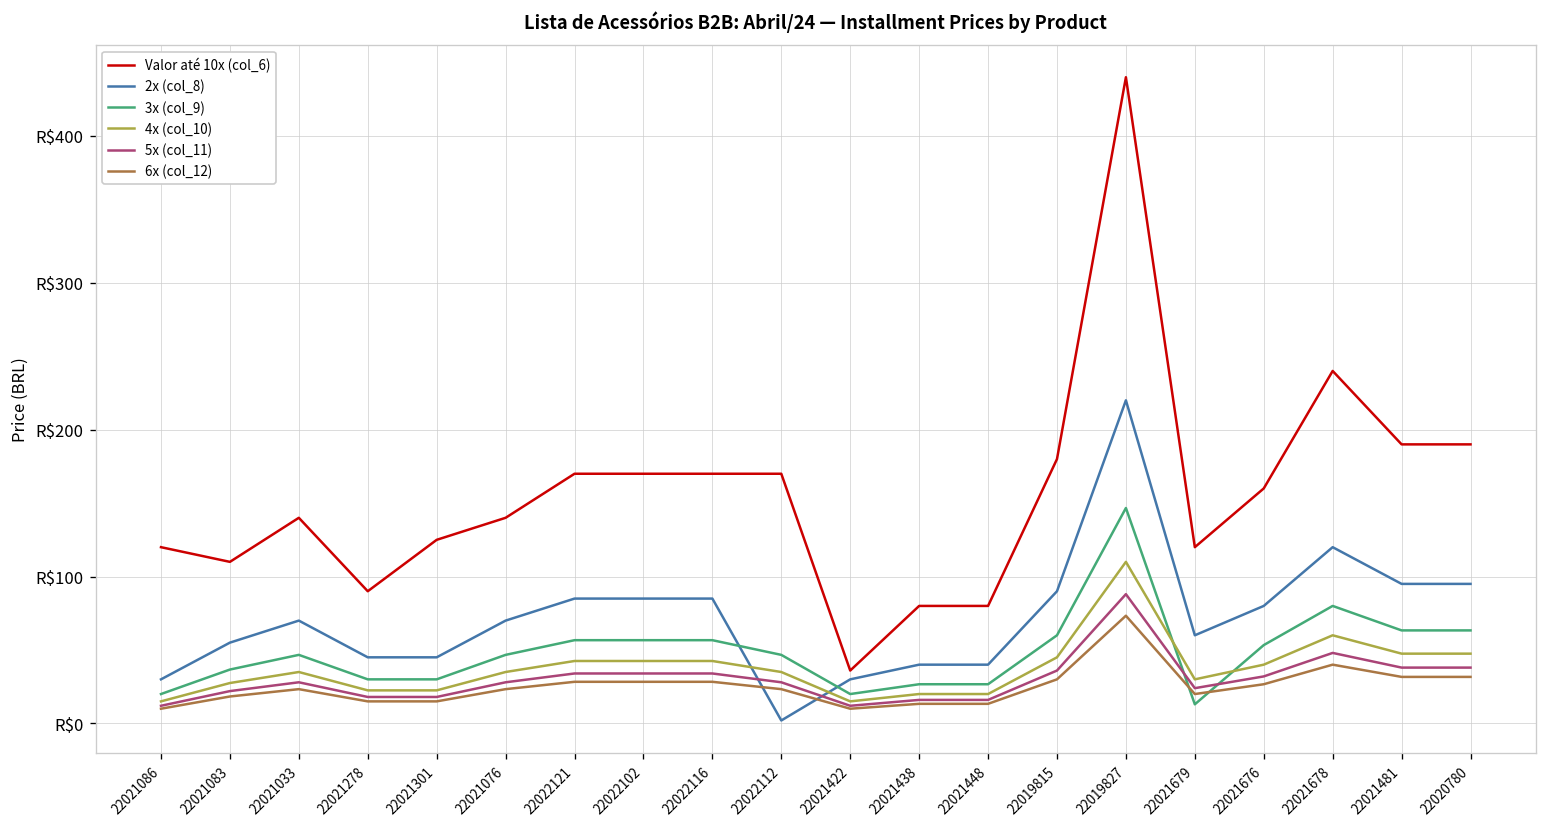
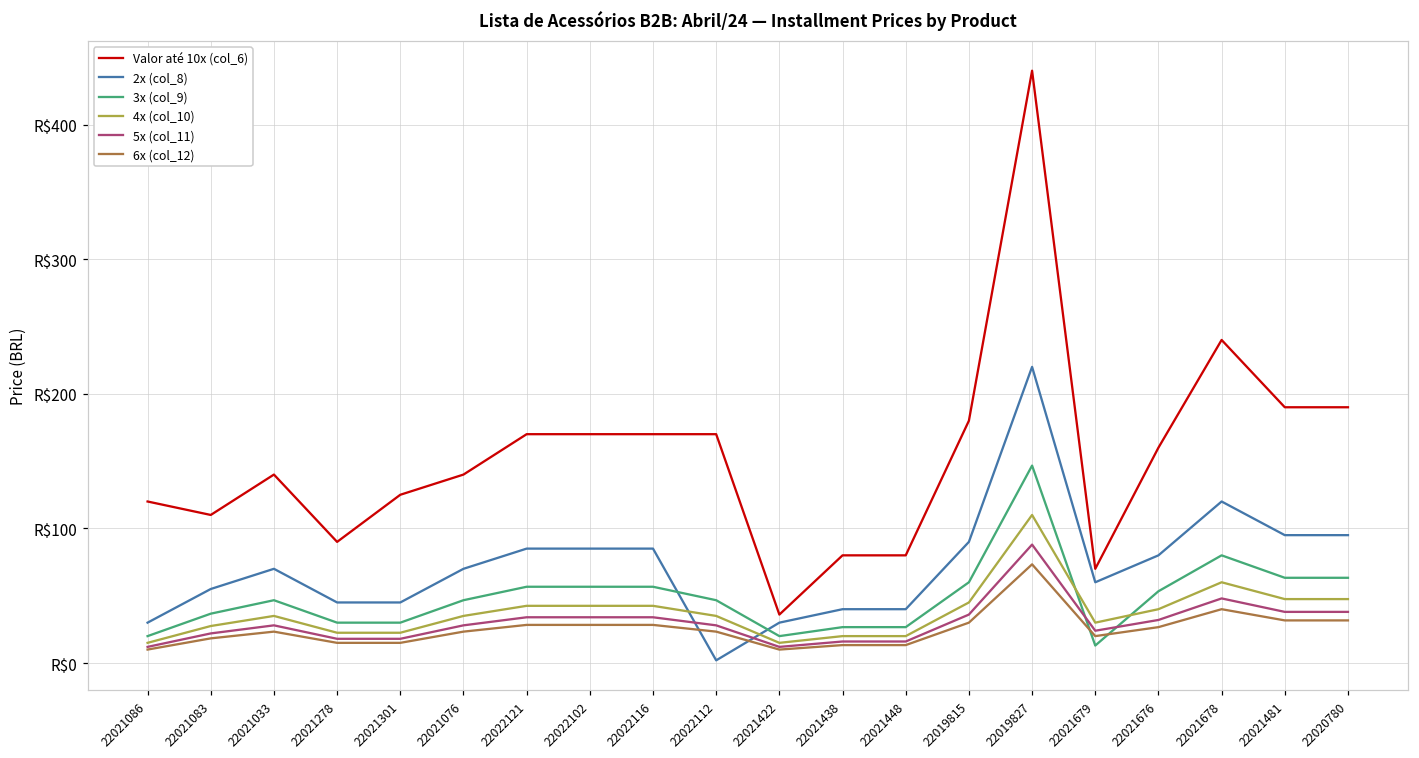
  {
    "Valor até 10x (col_6)": {
      "22021086": "R$120",
      "22021083": "R$110",
      "22021033": "R$140",
      "22021278": "R$90",
      "22021301": "R$125",
      "22021076": "R$140",
      "22022121": "R$170",
      "22022102": "R$170",
      "22022116": "R$170",
      "22022112": "R$170",
      "22021422": "R$36",
      "22021438": "R$80",
      "22021448": "R$80",
      "22019815": "R$180",
      "22019827": "R$440",
-     "22021679": "R$120",
+     "22021679": "R$70",
      "22021676": "R$160",
      "22021678": "R$240",
      "22021481": "R$190",
      "22020780": "R$190"
    },
    "2x (col_8)": {
      "22021086": "R$30",
      "22021083": "R$55",
      "22021033": "R$70",
      "22021278": "R$45",
      "22021301": "R$45",
      "22021076": "R$70",
      "22022121": "R$85",
      "22022102": "R$85",
      "22022116": "R$85",
      "22022112": "R$2",
      "22021422": "R$30",
      "22021438": "R$40",
      "22021448": "R$40",
      "22019815": "R$90",
      "22019827": "R$220",
      "22021679": "R$60",
      "22021676": "R$80",
      "22021678": "R$120",
      "22021481": "R$95",
      "22020780": "R$95"
    },
    "3x (col_9)": {
      "22021086": "R$20",
      "22021083": "R$37",
      "22021033": "R$47",
      "22021278": "R$30",
      "22021301": "R$30",
      "22021076": "R$47",
      "22022121": "R$57",
      "22022102": "R$57",
      "22022116": "R$57",
      "22022112": "R$47",
      "22021422": "R$20",
      "22021438": "R$27",
      "22021448": "R$27",
      "22019815": "R$60",
      "22019827": "R$147",
      "22021679": "R$13",
      "22021676": "R$53",
      "22021678": "R$80",
      "22021481": "R$63",
      "22020780": "R$63"
    },
    "5x (col_11)": {
      "22021083": "R$22",
      "22021033": "R$28",
      "22021278": "R$18",
      "22021301": "R$18",
      "22021076": "R$28",
      "22022121": "R$34",
      "22022102": "R$34",
      "22022116": "R$34",
      "22022112": "R$28",
      "22021438": "R$16",
      "22021448": "R$16",
      "22019815": "R$36",
      "22019827": "R$88",
      "22021679": "R$24",
      "22021676": "R$32",
      "22021678": "R$48",
      "22021481": "R$38",
      "22020780": "R$38"
    }
  }
